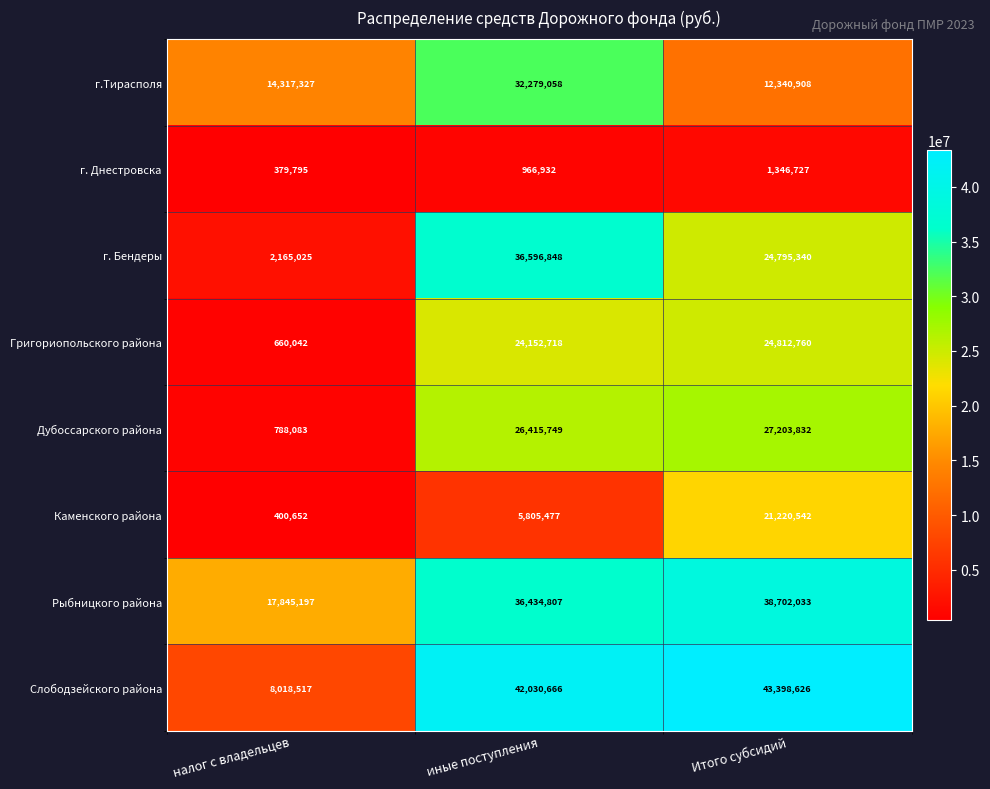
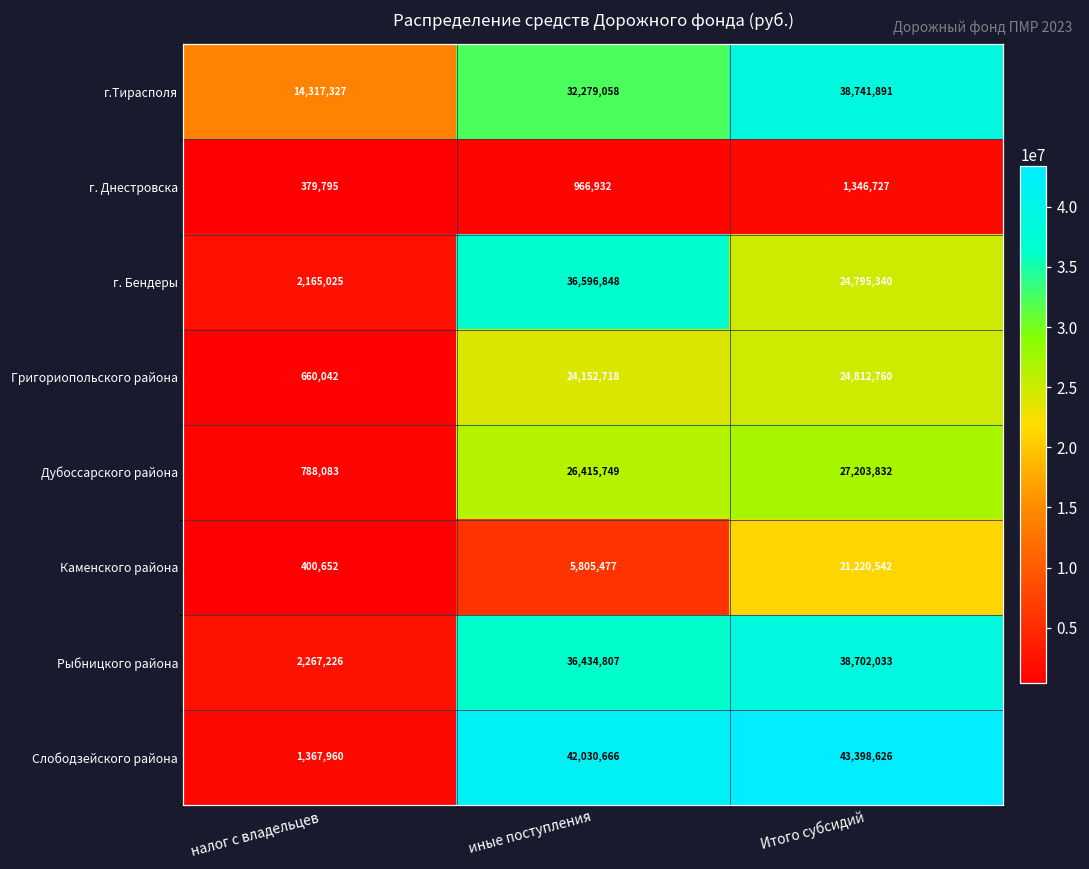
  {
    "г.Тирасполя": {
      "налог с владельцев": "14,317,327",
      "иные поступления": "32,279,058",
-     "Итого субсидий": "12,340,908"
+     "Итого субсидий": "38,741,891"
    },
    "г. Днестровска": {
      "налог с владельцев": "379,795",
      "иные поступления": "966,932",
      "Итого субсидий": "1,346,727"
    },
    "г. Бендеры": {
      "налог с владельцев": "2,165,025",
      "иные поступления": "36,596,848",
      "Итого субсидий": "24,795,340"
    },
    "Григориопольского района": {
      "налог с владельцев": "660,042",
      "иные поступления": "24,152,718",
      "Итого субсидий": "24,812,760"
    },
    "Дубоссарского района": {
      "налог с владельцев": "788,083",
      "иные поступления": "26,415,749",
      "Итого субсидий": "27,203,832"
    },
    "Каменского района": {
      "налог с владельцев": "400,652",
      "иные поступления": "5,805,477",
      "Итого субсидий": "21,220,542"
    },
    "Рыбницкого района": {
-     "налог с владельцев": "17,845,197",
+     "налог с владельцев": "2,267,226",
      "иные поступления": "36,434,807",
      "Итого субсидий": "38,702,033"
    },
    "Слободзейского района": {
-     "налог с владельцев": "8,018,517",
+     "налог с владельцев": "1,367,960",
      "иные поступления": "42,030,666",
      "Итого субсидий": "43,398,626"
    }
  }
